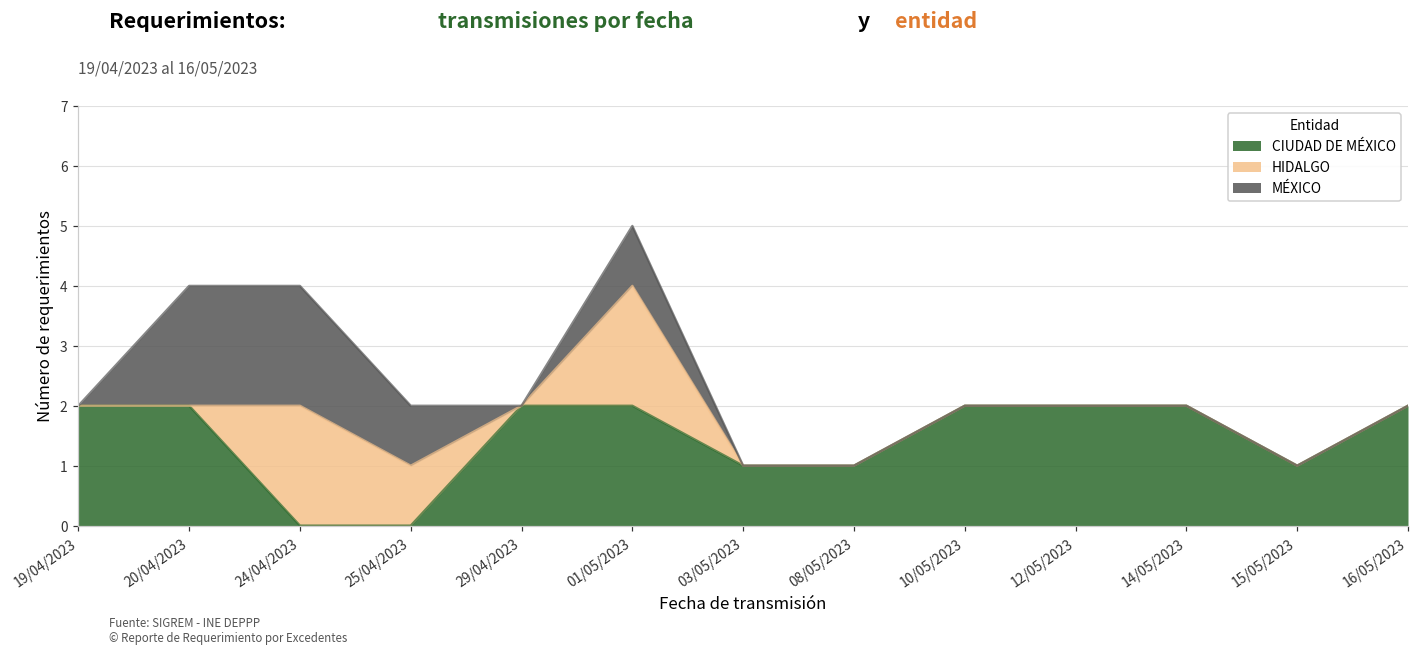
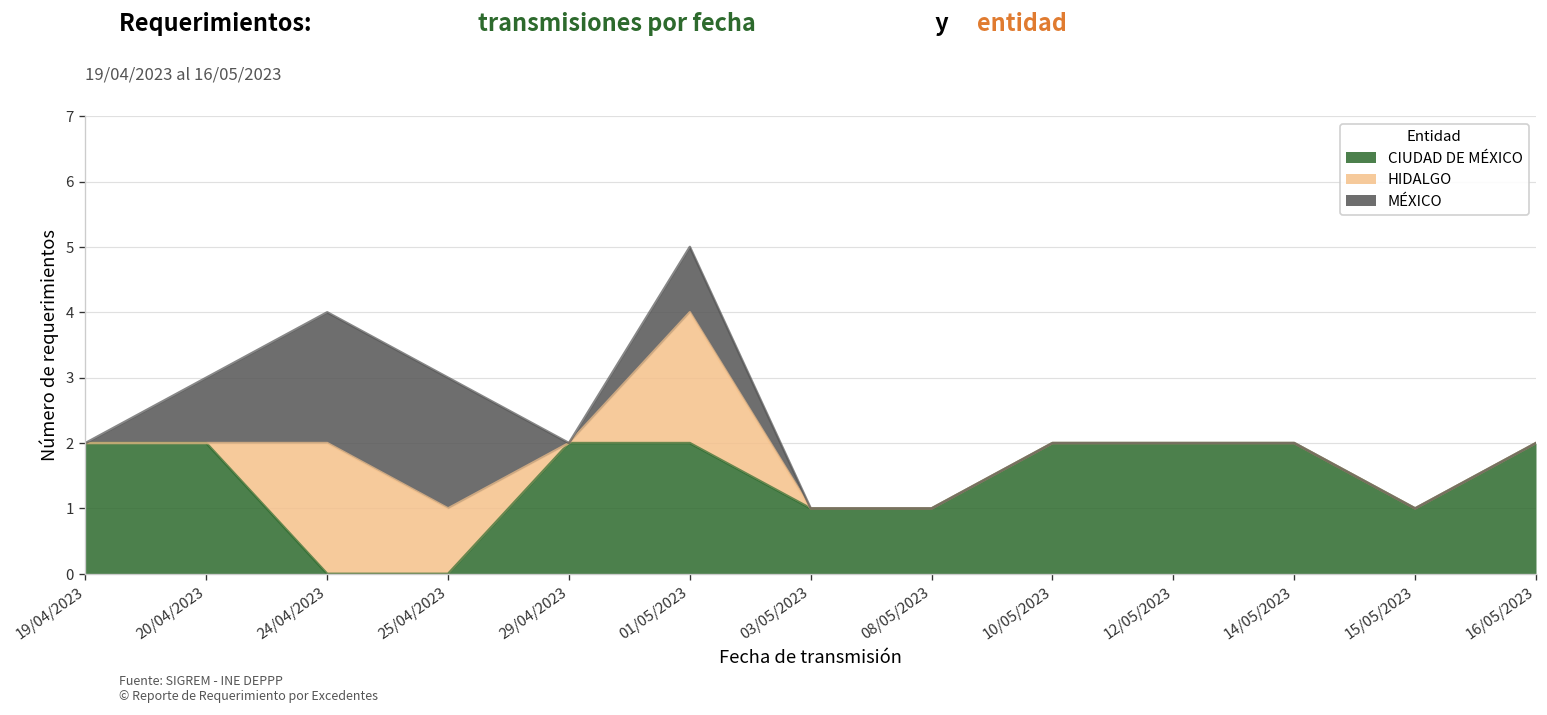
  {
    "CIUDAD DE MÉXICO": {
      "24/04/2023": 0,
      "25/04/2023": 0,
      "01/05/2023": 2
    },
    "HIDALGO": {
      "24/04/2023": 2,
      "25/04/2023": 1,
      "01/05/2023": 2
    },
    "MÉXICO": {
-     "20/04/2023": 2,
+     "20/04/2023": 1,
      "24/04/2023": 2,
-     "25/04/2023": 1,
+     "25/04/2023": 2,
      "01/05/2023": 1
    }
  }
